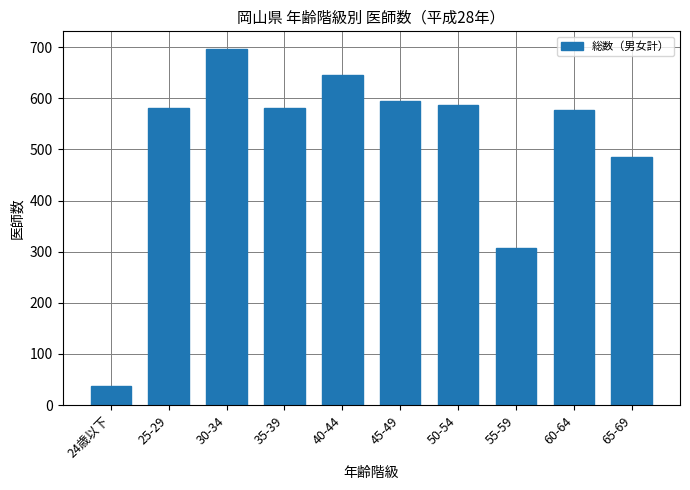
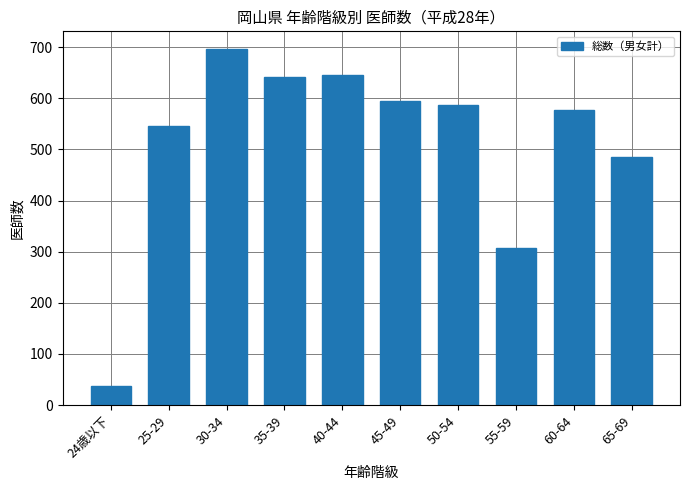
  {
    "24歳以下": 40,
-   "25-29": 580,
+   "25-29": 550,
    "30-34": 700,
-   "35-39": 580,
+   "35-39": 640,
    "40-44": 650,
    "45-49": 600,
    "50-54": 590,
    "55-59": 310,
    "60-64": 580,
    "65-69": 490
  }
